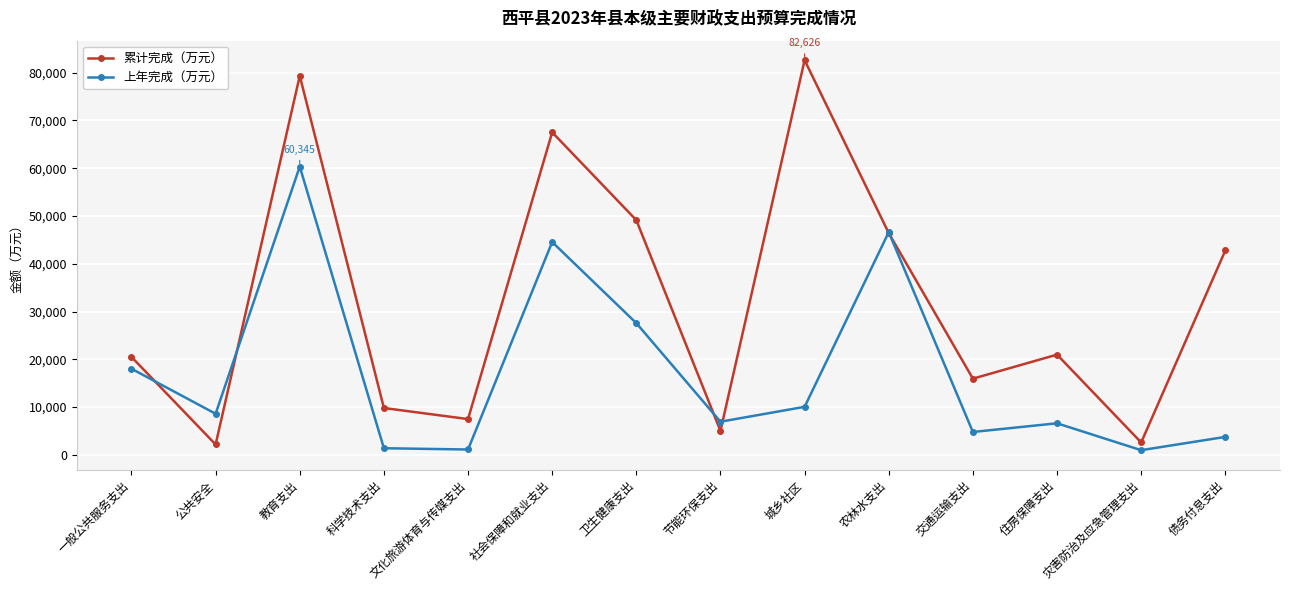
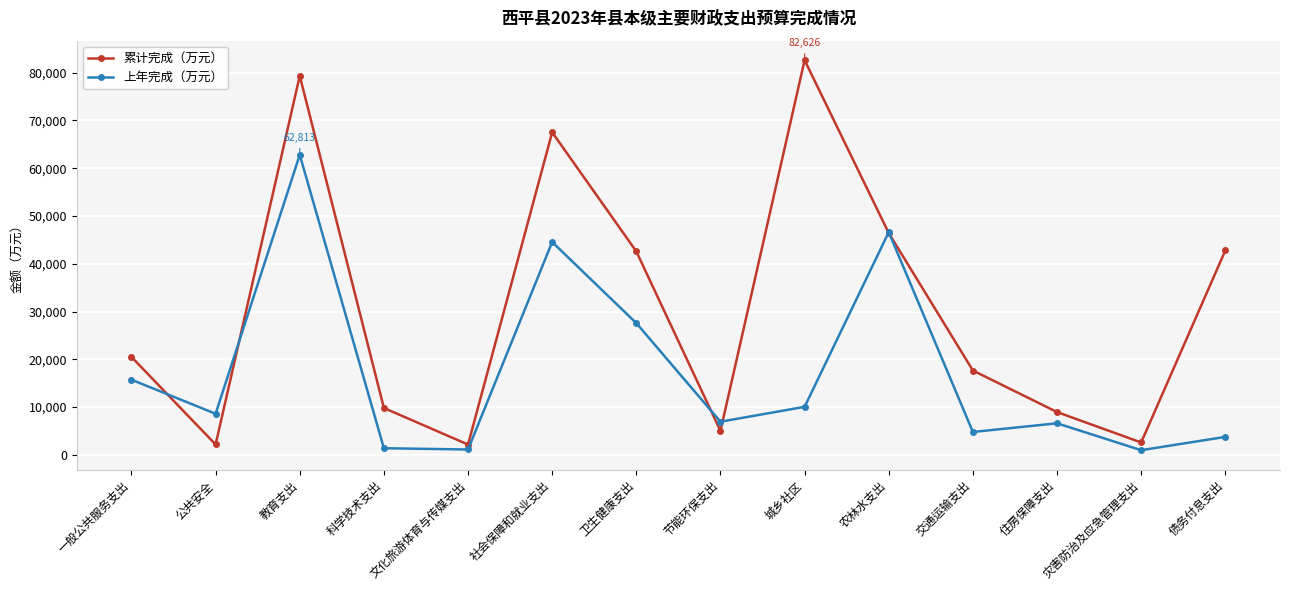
  {
    "累计完成（万元）": {
      "一般公共服务支出": "21,000",
      "公共安全": "2,000",
      "教育支出": "79,000",
      "科学技术支出": "10,000",
-     "文化旅游体育与传媒支出": "7,000",
+     "文化旅游体育与传媒支出": "2,000",
      "社会保障和就业支出": "68,000",
-     "卫生健康支出": "49,000",
+     "卫生健康支出": "43,000",
      "节能环保支出": "5,000",
-     "交通运输支出": "16,000",
-     "住房保障支出": "21,000",
+     "交通运输支出": "18,000",
+     "住房保障支出": "9,000",
      "灾害防治及应急管理支出": "3,000",
      "债务付息支出": "43,000"
    },
    "上年完成（万元）": {
-     "一般公共服务支出": "18,000",
-     "教育支出": "60,345"
+     "一般公共服务支出": "16,000",
+     "教育支出": "62,813"
    }
  }
